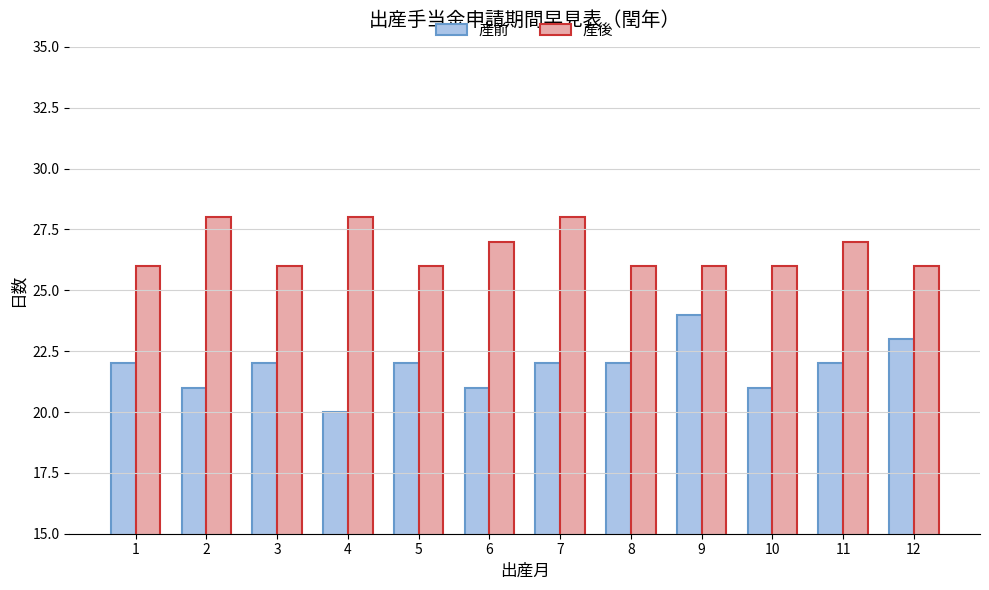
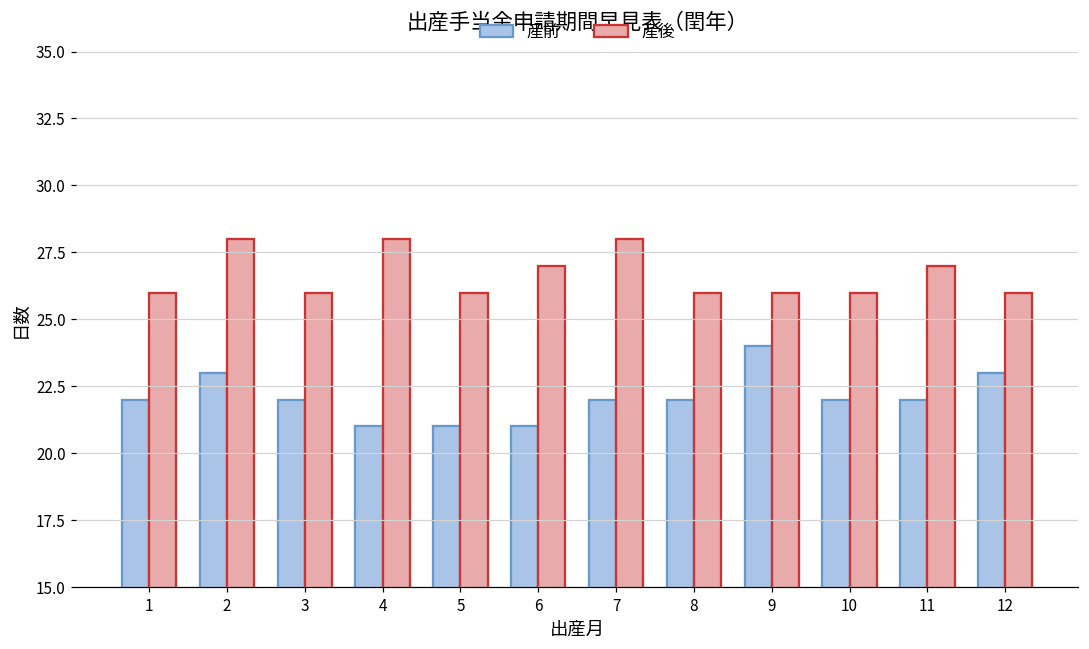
  {
    "産前": {
      "1": 22,
-     "2": 21,
+     "2": 23,
      "3": 22,
-     "4": 20,
-     "5": 22,
+     "4": 21,
+     "5": 21,
      "6": 21,
      "7": 22,
      "8": 22,
      "9": 24,
-     "10": 21,
+     "10": 22,
      "11": 22,
      "12": 23
    },
    "産後": {
      "1": 26,
      "2": 28,
      "3": 26,
      "4": 28,
      "5": 26,
      "6": 27,
      "7": 28,
      "8": 26,
      "9": 26,
      "10": 26,
      "11": 27,
      "12": 26
    }
  }
